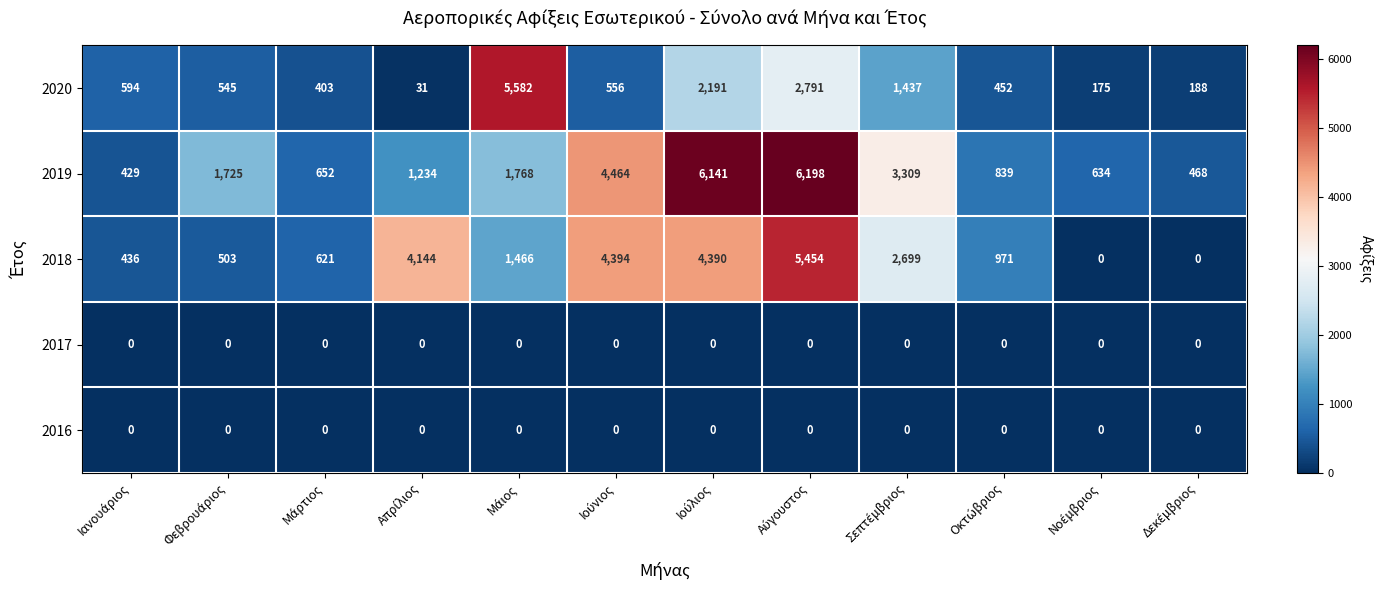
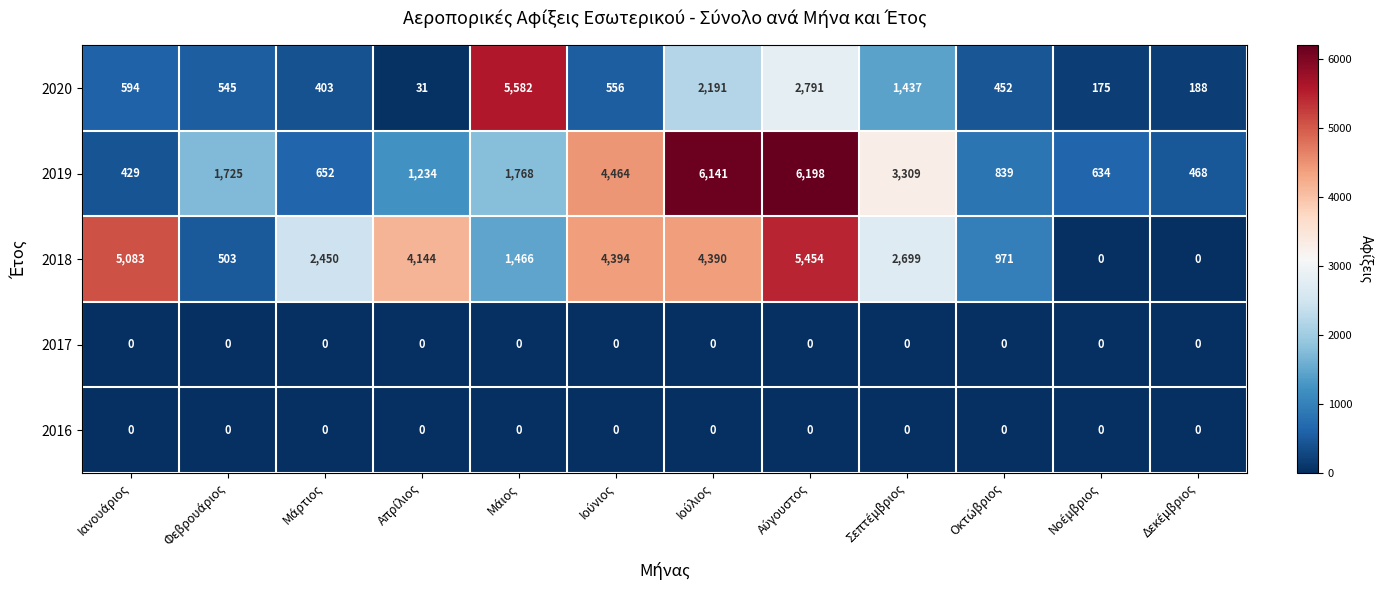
  {
    "2020": {
      "Ιανουάριος": "594",
      "Φεβρουάριος": "545",
      "Μάρτιος": "403",
      "Απρίλιος": "31",
      "Μάιος": "5,582",
      "Ιούνιος": "556",
      "Ιούλιος": "2,191",
      "Αύγουστος": "2,791",
      "Σεπτέμβριος": "1,437",
      "Οκτώβριος": "452",
      "Νοέμβριος": "175",
      "Δεκέμβριος": "188"
    },
    "2019": {
      "Ιανουάριος": "429",
      "Φεβρουάριος": "1,725",
      "Μάρτιος": "652",
      "Απρίλιος": "1,234",
      "Μάιος": "1,768",
      "Ιούνιος": "4,464",
      "Ιούλιος": "6,141",
      "Αύγουστος": "6,198",
      "Σεπτέμβριος": "3,309",
      "Οκτώβριος": "839",
      "Νοέμβριος": "634",
      "Δεκέμβριος": "468"
    },
    "2018": {
-     "Ιανουάριος": "436",
+     "Ιανουάριος": "5,083",
      "Φεβρουάριος": "503",
-     "Μάρτιος": "621",
+     "Μάρτιος": "2,450",
      "Απρίλιος": "4,144",
      "Μάιος": "1,466",
      "Ιούνιος": "4,394",
      "Ιούλιος": "4,390",
      "Αύγουστος": "5,454",
      "Σεπτέμβριος": "2,699",
      "Οκτώβριος": "971",
      "Νοέμβριος": "0",
      "Δεκέμβριος": "0"
    },
    "2017": {
      "Ιανουάριος": "0",
      "Φεβρουάριος": "0",
      "Μάρτιος": "0",
      "Απρίλιος": "0",
      "Μάιος": "0",
      "Ιούνιος": "0",
      "Ιούλιος": "0",
      "Αύγουστος": "0",
      "Σεπτέμβριος": "0",
      "Οκτώβριος": "0",
      "Νοέμβριος": "0",
      "Δεκέμβριος": "0"
    },
    "2016": {
      "Ιανουάριος": "0",
      "Φεβρουάριος": "0",
      "Μάρτιος": "0",
      "Απρίλιος": "0",
      "Μάιος": "0",
      "Ιούνιος": "0",
      "Ιούλιος": "0",
      "Αύγουστος": "0",
      "Σεπτέμβριος": "0",
      "Οκτώβριος": "0",
      "Νοέμβριος": "0",
      "Δεκέμβριος": "0"
    }
  }
